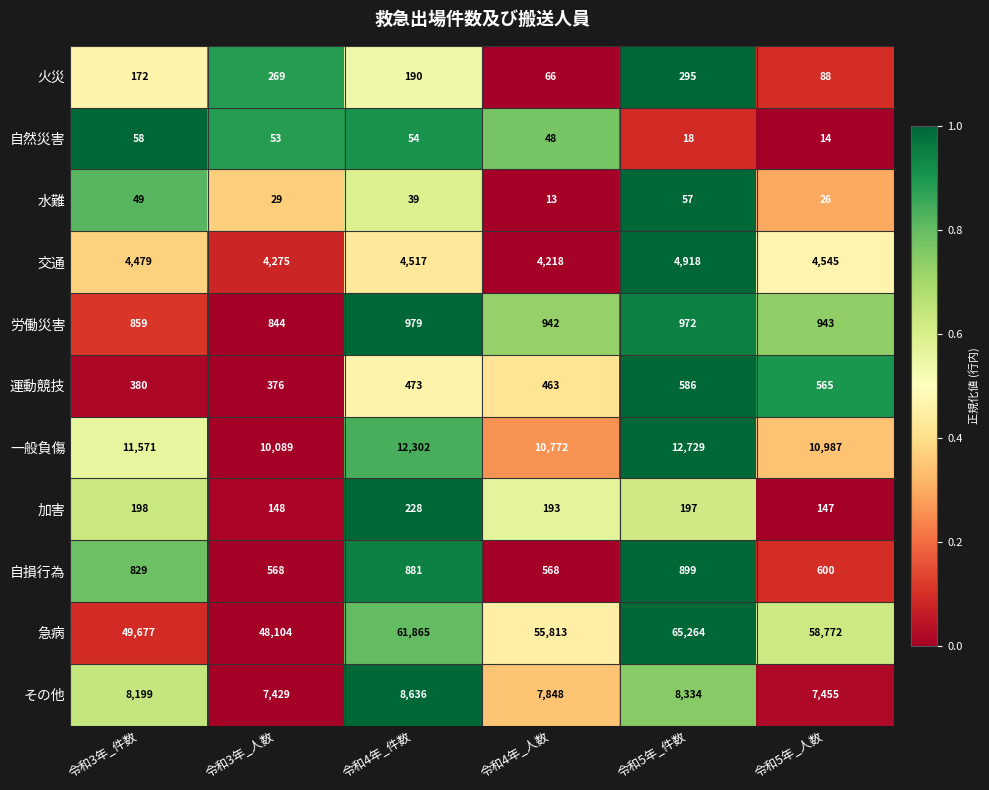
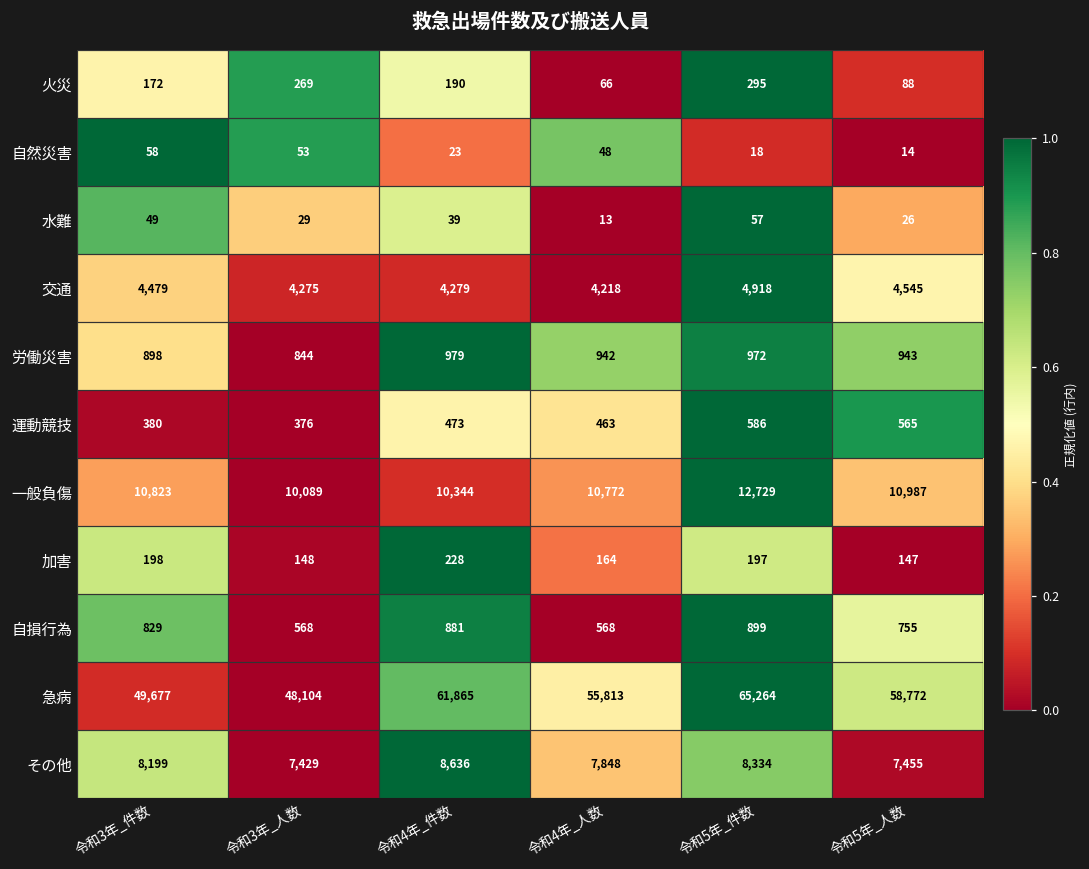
  {
    "火災": {
      "令和3年_件数": "172",
      "令和3年_人数": "269",
      "令和4年_件数": "190",
      "令和4年_人数": "66",
      "令和5年_件数": "295",
      "令和5年_人数": "88"
    },
    "自然災害": {
      "令和3年_件数": "58",
      "令和3年_人数": "53",
-     "令和4年_件数": "54",
+     "令和4年_件数": "23",
      "令和4年_人数": "48",
      "令和5年_件数": "18",
      "令和5年_人数": "14"
    },
    "水難": {
      "令和3年_件数": "49",
      "令和3年_人数": "29",
      "令和4年_件数": "39",
      "令和4年_人数": "13",
      "令和5年_件数": "57",
      "令和5年_人数": "26"
    },
    "交通": {
      "令和3年_件数": "4,479",
      "令和3年_人数": "4,275",
-     "令和4年_件数": "4,517",
+     "令和4年_件数": "4,279",
      "令和4年_人数": "4,218",
      "令和5年_件数": "4,918",
      "令和5年_人数": "4,545"
    },
    "労働災害": {
-     "令和3年_件数": "859",
+     "令和3年_件数": "898",
      "令和3年_人数": "844",
      "令和4年_件数": "979",
      "令和4年_人数": "942",
      "令和5年_件数": "972",
      "令和5年_人数": "943"
    },
    "運動競技": {
      "令和3年_件数": "380",
      "令和3年_人数": "376",
      "令和4年_件数": "473",
      "令和4年_人数": "463",
      "令和5年_件数": "586",
      "令和5年_人数": "565"
    },
    "一般負傷": {
-     "令和3年_件数": "11,571",
+     "令和3年_件数": "10,823",
      "令和3年_人数": "10,089",
-     "令和4年_件数": "12,302",
+     "令和4年_件数": "10,344",
      "令和4年_人数": "10,772",
      "令和5年_件数": "12,729",
      "令和5年_人数": "10,987"
    },
    "加害": {
      "令和3年_件数": "198",
      "令和3年_人数": "148",
      "令和4年_件数": "228",
-     "令和4年_人数": "193",
+     "令和4年_人数": "164",
      "令和5年_件数": "197",
      "令和5年_人数": "147"
    },
    "自損行為": {
      "令和3年_件数": "829",
      "令和3年_人数": "568",
      "令和4年_件数": "881",
      "令和4年_人数": "568",
      "令和5年_件数": "899",
-     "令和5年_人数": "600"
+     "令和5年_人数": "755"
    },
    "急病": {
      "令和3年_件数": "49,677",
      "令和3年_人数": "48,104",
      "令和4年_件数": "61,865",
      "令和4年_人数": "55,813",
      "令和5年_件数": "65,264",
      "令和5年_人数": "58,772"
    },
    "その他": {
      "令和3年_件数": "8,199",
      "令和3年_人数": "7,429",
      "令和4年_件数": "8,636",
      "令和4年_人数": "7,848",
      "令和5年_件数": "8,334",
      "令和5年_人数": "7,455"
    }
  }
